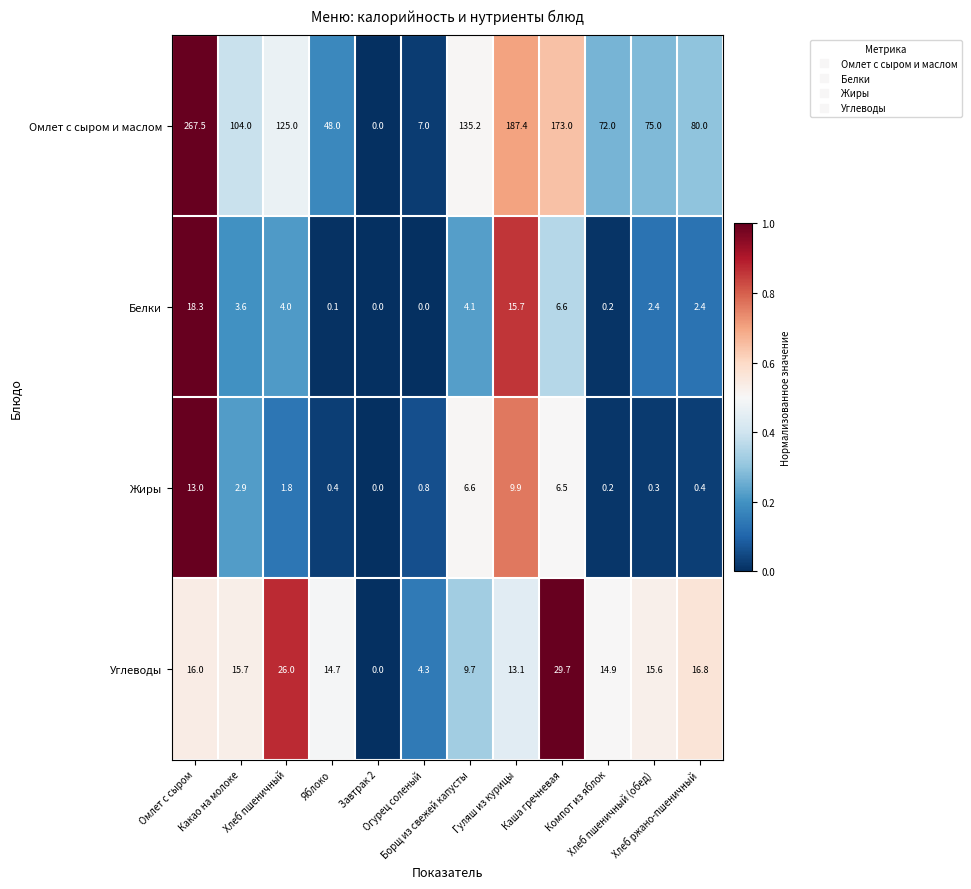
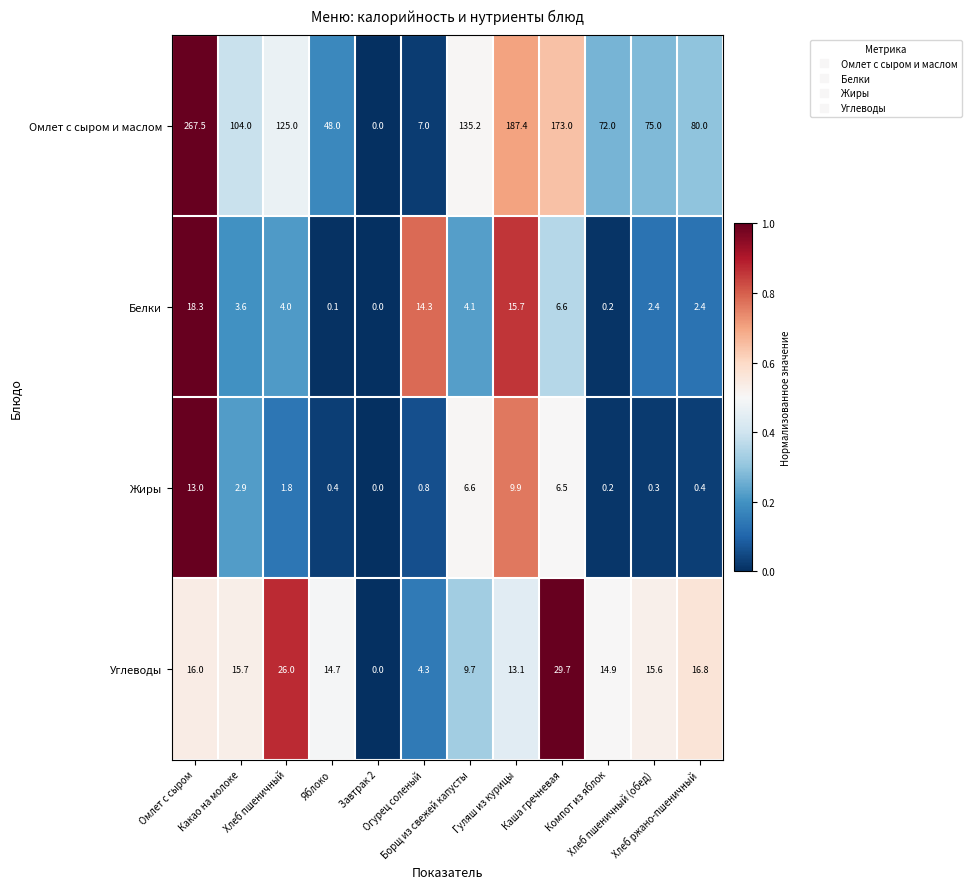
  {
    "Омлет с сыром и маслом": {
      "Омлет с сыром": 267.5,
      "Какао на молоке": 104.0,
      "Хлеб пшеничный": 125.0,
      "Яблоко": 48.0,
      "Завтрак 2": 0.0,
      "Огурец соленый": 7.0,
      "Борщ из свежей капусты": 135.2,
      "Гуляш из курицы": 187.4,
      "Каша гречневая": 173.0,
      "Компот из яблок": 72.0,
      "Хлеб пшеничный (обед)": 75.0,
      "Хлеб ржано-пшеничный": 80.0
    },
    "Белки": {
      "Омлет с сыром": 18.3,
      "Какао на молоке": 3.6,
      "Хлеб пшеничный": 4.0,
      "Яблоко": 0.1,
      "Завтрак 2": 0.0,
-     "Огурец соленый": 0.0,
+     "Огурец соленый": 14.3,
      "Борщ из свежей капусты": 4.1,
      "Гуляш из курицы": 15.7,
      "Каша гречневая": 6.6,
      "Компот из яблок": 0.2,
      "Хлеб пшеничный (обед)": 2.4,
      "Хлеб ржано-пшеничный": 2.4
    },
    "Жиры": {
      "Омлет с сыром": 13.0,
      "Какао на молоке": 2.9,
      "Хлеб пшеничный": 1.8,
      "Яблоко": 0.4,
      "Завтрак 2": 0.0,
      "Огурец соленый": 0.8,
      "Борщ из свежей капусты": 6.6,
      "Гуляш из курицы": 9.9,
      "Каша гречневая": 6.5,
      "Компот из яблок": 0.2,
      "Хлеб пшеничный (обед)": 0.3,
      "Хлеб ржано-пшеничный": 0.4
    },
    "Углеводы": {
      "Омлет с сыром": 16.0,
      "Какао на молоке": 15.7,
      "Хлеб пшеничный": 26.0,
      "Яблоко": 14.7,
      "Завтрак 2": 0.0,
      "Огурец соленый": 4.3,
      "Борщ из свежей капусты": 9.7,
      "Гуляш из курицы": 13.1,
      "Каша гречневая": 29.7,
      "Компот из яблок": 14.9,
      "Хлеб пшеничный (обед)": 15.6,
      "Хлеб ржано-пшеничный": 16.8
    }
  }
